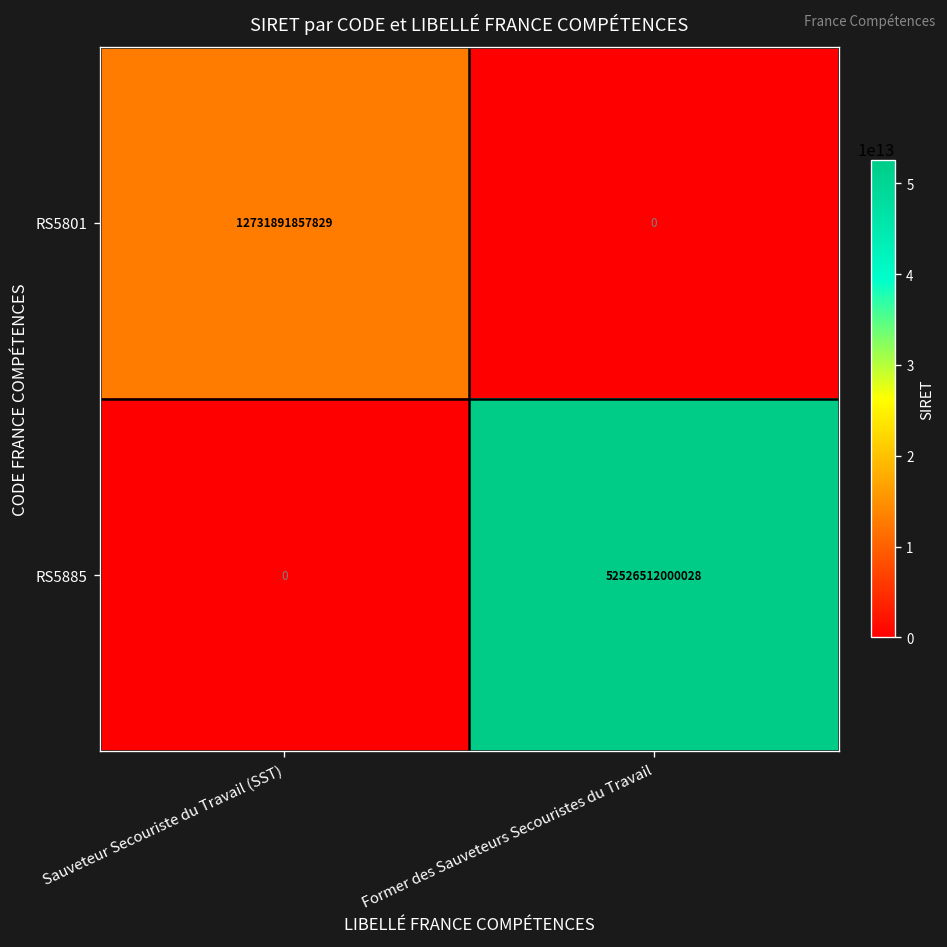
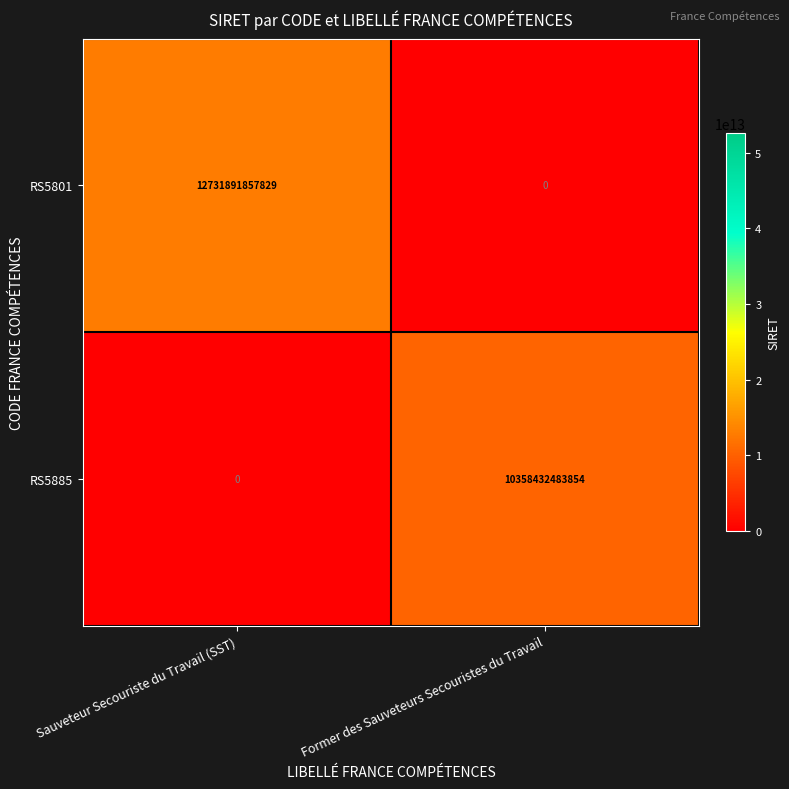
  {
    "RS5801": {
      "Sauveteur Secouriste du Travail (SST)": 12731891857829,
      "Former des Sauveteurs Secouristes du Travail": 0
    },
    "RS5885": {
      "Sauveteur Secouriste du Travail (SST)": 0,
-     "Former des Sauveteurs Secouristes du Travail": 52526512000028
+     "Former des Sauveteurs Secouristes du Travail": 10358432483854
    }
  }
